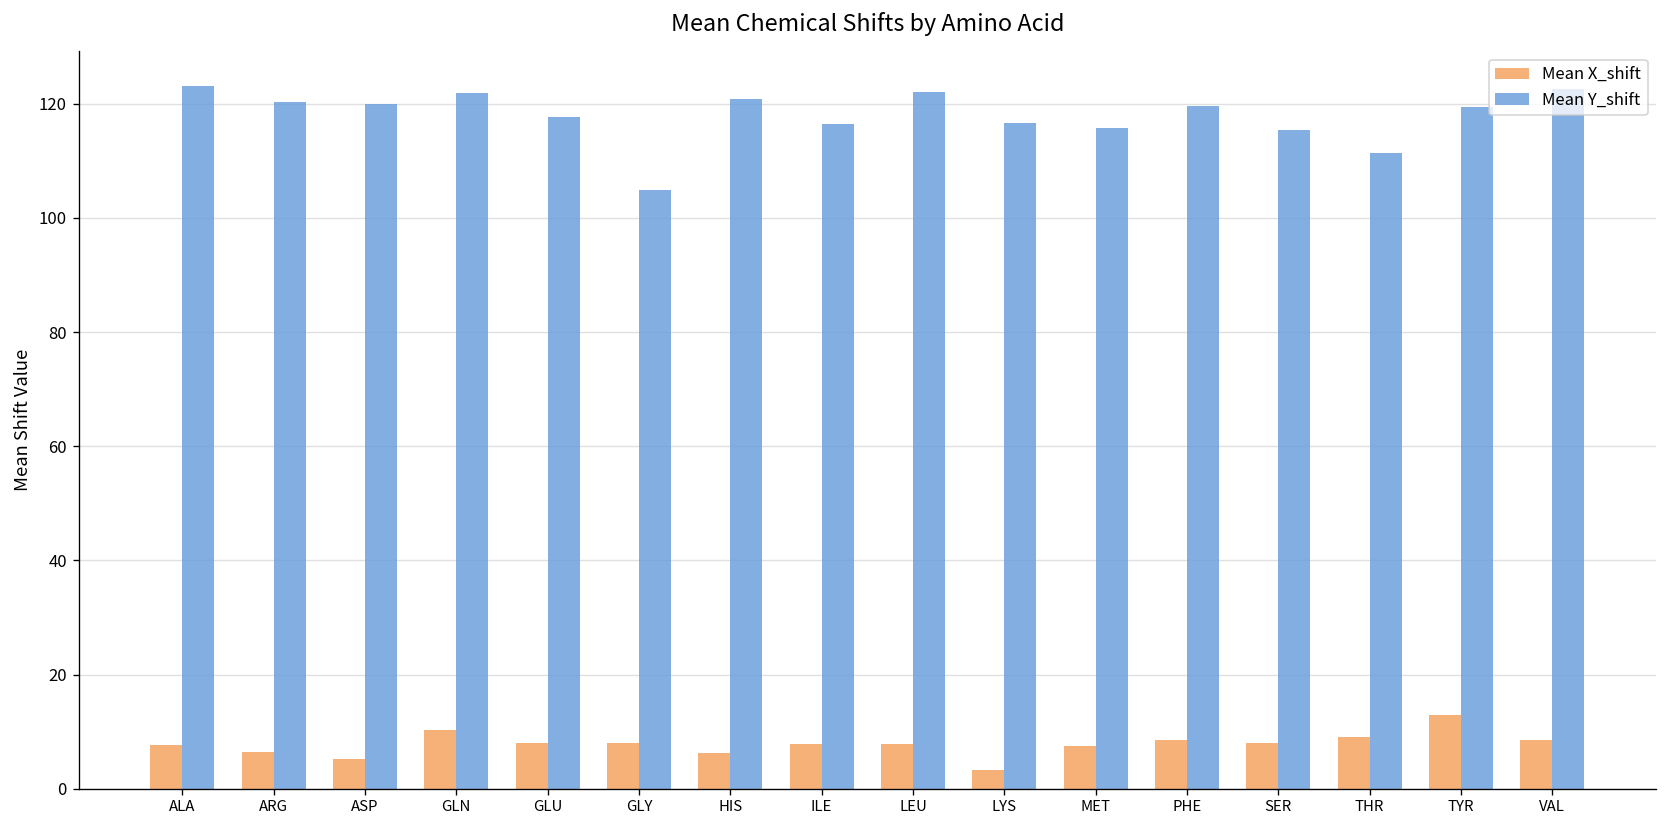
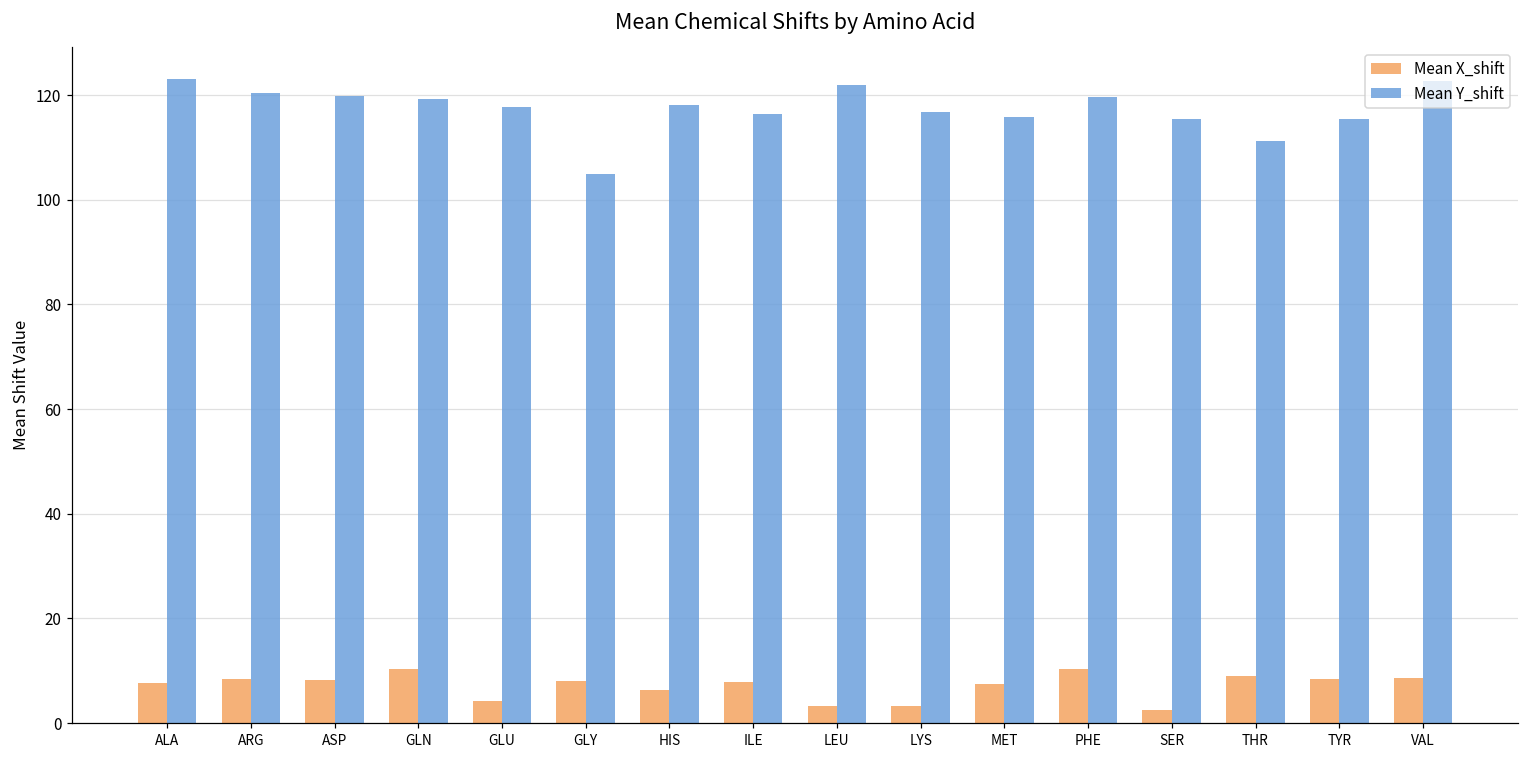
  {
    "Mean X_shift": {
      "ALA": 8,
-     "ARG": 6,
-     "ASP": 5,
+     "ARG": 8,
+     "ASP": 8,
      "GLN": 10,
-     "GLU": 8,
+     "GLU": 4,
      "GLY": 8,
      "HIS": 6,
      "ILE": 8,
-     "LEU": 8,
+     "LEU": 3,
      "LYS": 3,
      "MET": 7,
-     "PHE": 8,
-     "SER": 8,
+     "PHE": 10,
+     "SER": 3,
      "THR": 9,
-     "TYR": 13,
+     "TYR": 8,
      "VAL": 9
    },
    "Mean Y_shift": {
      "ALA": 123,
      "ARG": 120,
      "ASP": 120,
-     "GLN": 122,
+     "GLN": 119,
      "GLU": 118,
      "GLY": 105,
-     "HIS": 121,
+     "HIS": 118,
      "ILE": 116,
      "LEU": 122,
      "LYS": 117,
      "MET": 116,
      "PHE": 120,
      "SER": 115,
      "THR": 111,
-     "TYR": 120
+     "TYR": 115
    }
  }
